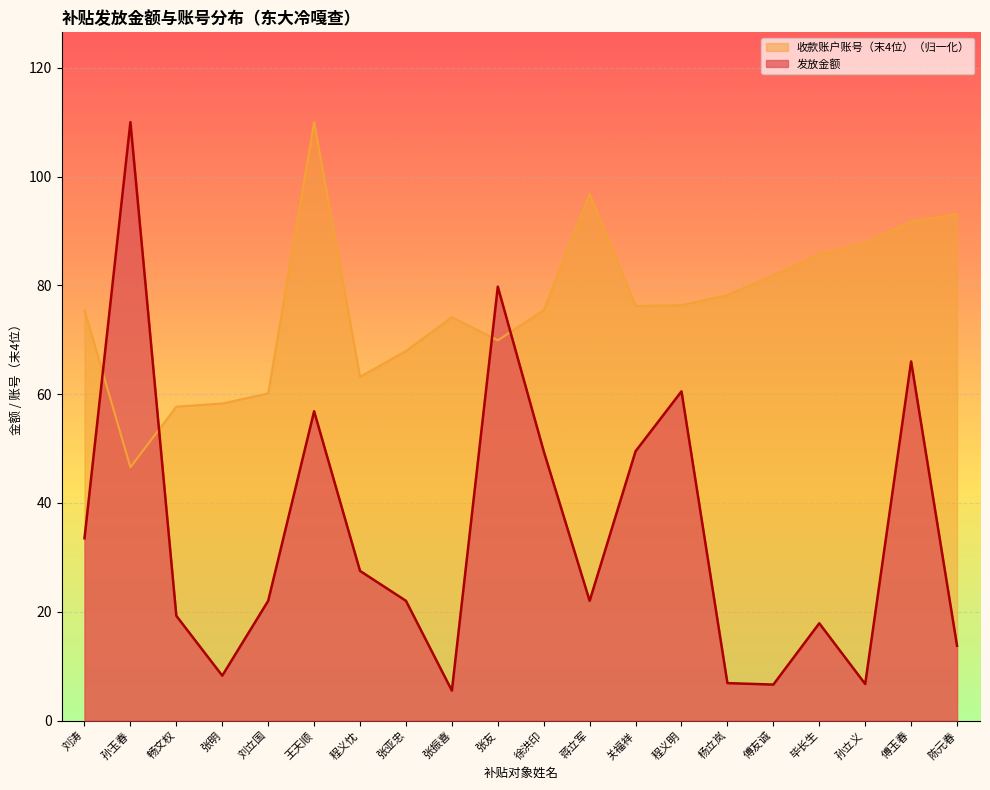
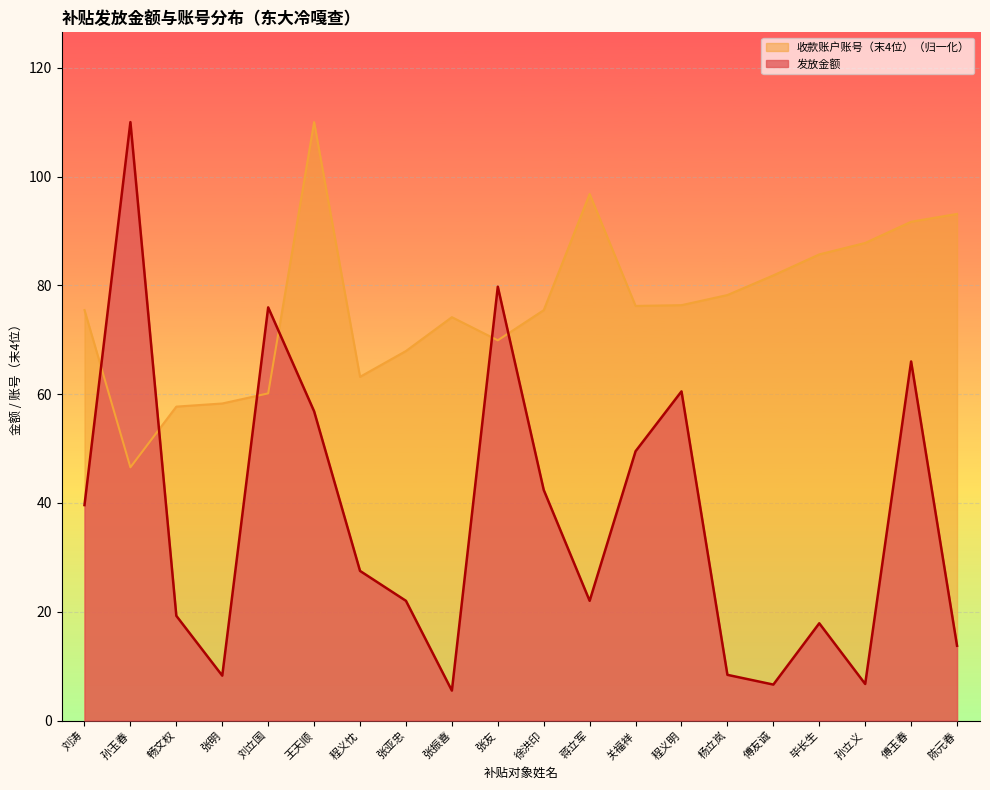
  {
    "收款账户账号（末4位）（归一化）": {
      "刘涛": 75,
      "孙玉春": 47,
      "畅文权": 58,
      "张明": 58,
      "刘立国": 60,
      "王天顺": 110,
      "程义忱": 63,
      "张亚忠": 68,
      "张振喜": 74,
      "张友": 70,
      "徐洪印": 75,
      "蒋立军": 97,
      "关福祥": 76,
      "程义明": 76,
      "杨立岚": 78,
      "傅友诚": 82,
      "毕长生": 86,
      "孙立义": 88,
      "傅玉春": 92,
      "陈元春": 93
    },
    "发放金额": {
-     "刘涛": 34,
+     "刘涛": 40,
      "孙玉春": 110,
      "畅文权": 19,
      "张明": 8,
-     "刘立国": 22,
+     "刘立国": 76,
      "王天顺": 57,
      "程义忱": 28,
      "张亚忠": 22,
      "张振喜": 6,
      "张友": 80,
-     "徐洪印": 50,
+     "徐洪印": 42,
      "蒋立军": 22,
      "关福祥": 50,
      "程义明": 61,
-     "杨立岚": 7,
+     "杨立岚": 8,
      "傅友诚": 7,
      "毕长生": 18,
      "孙立义": 7,
      "傅玉春": 66,
      "陈元春": 14
    }
  }
